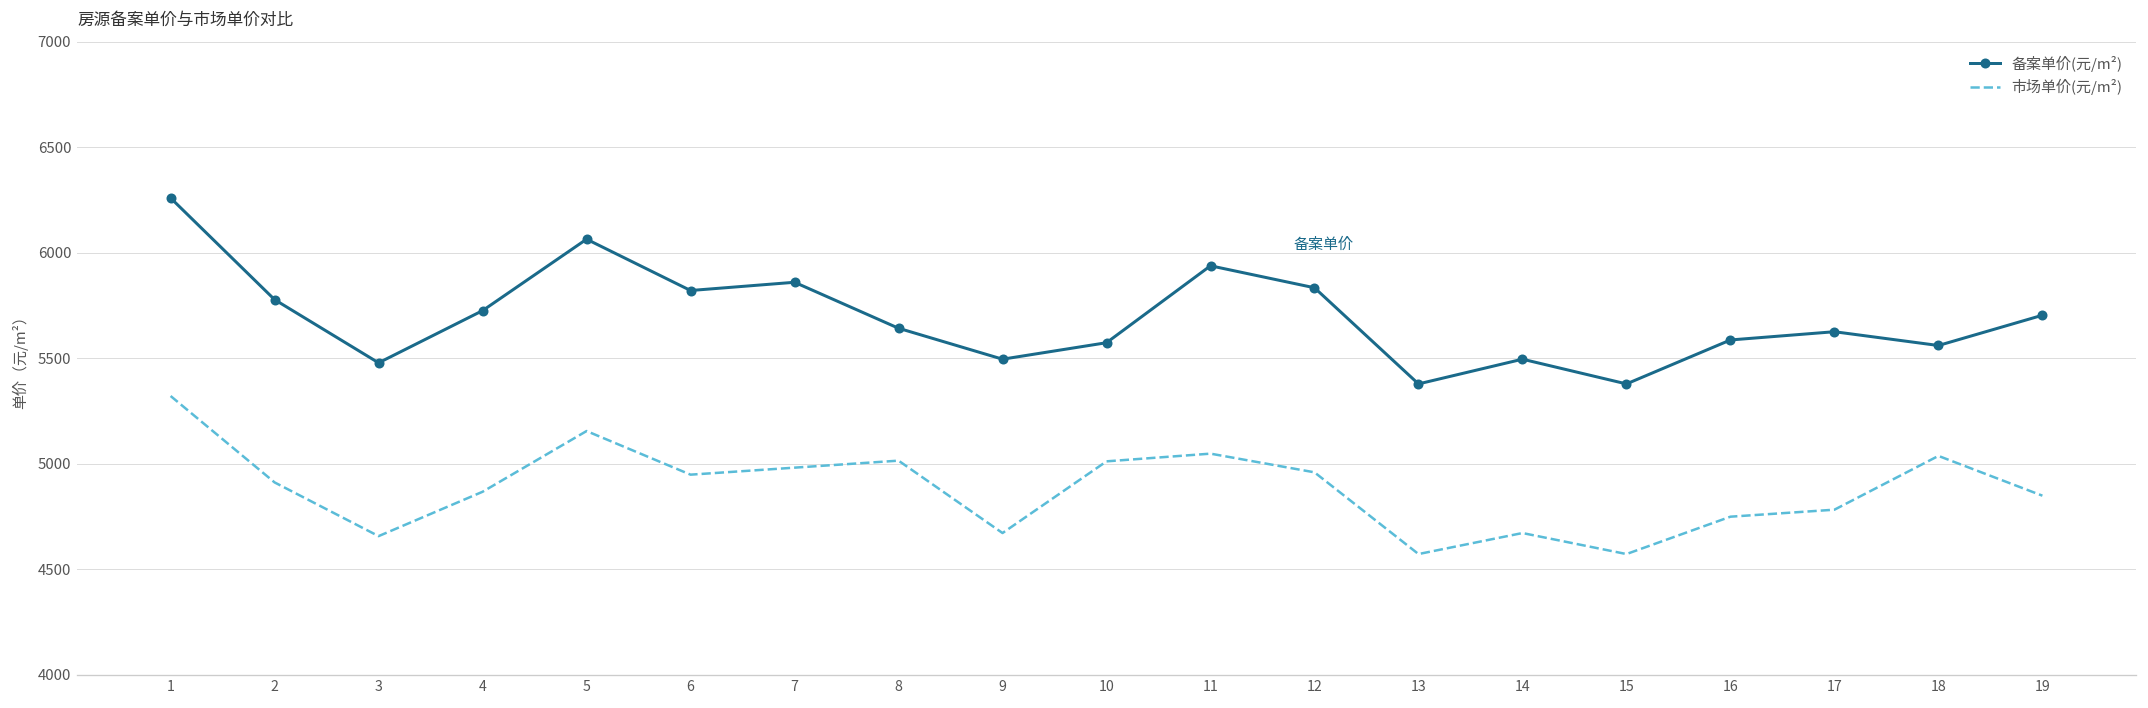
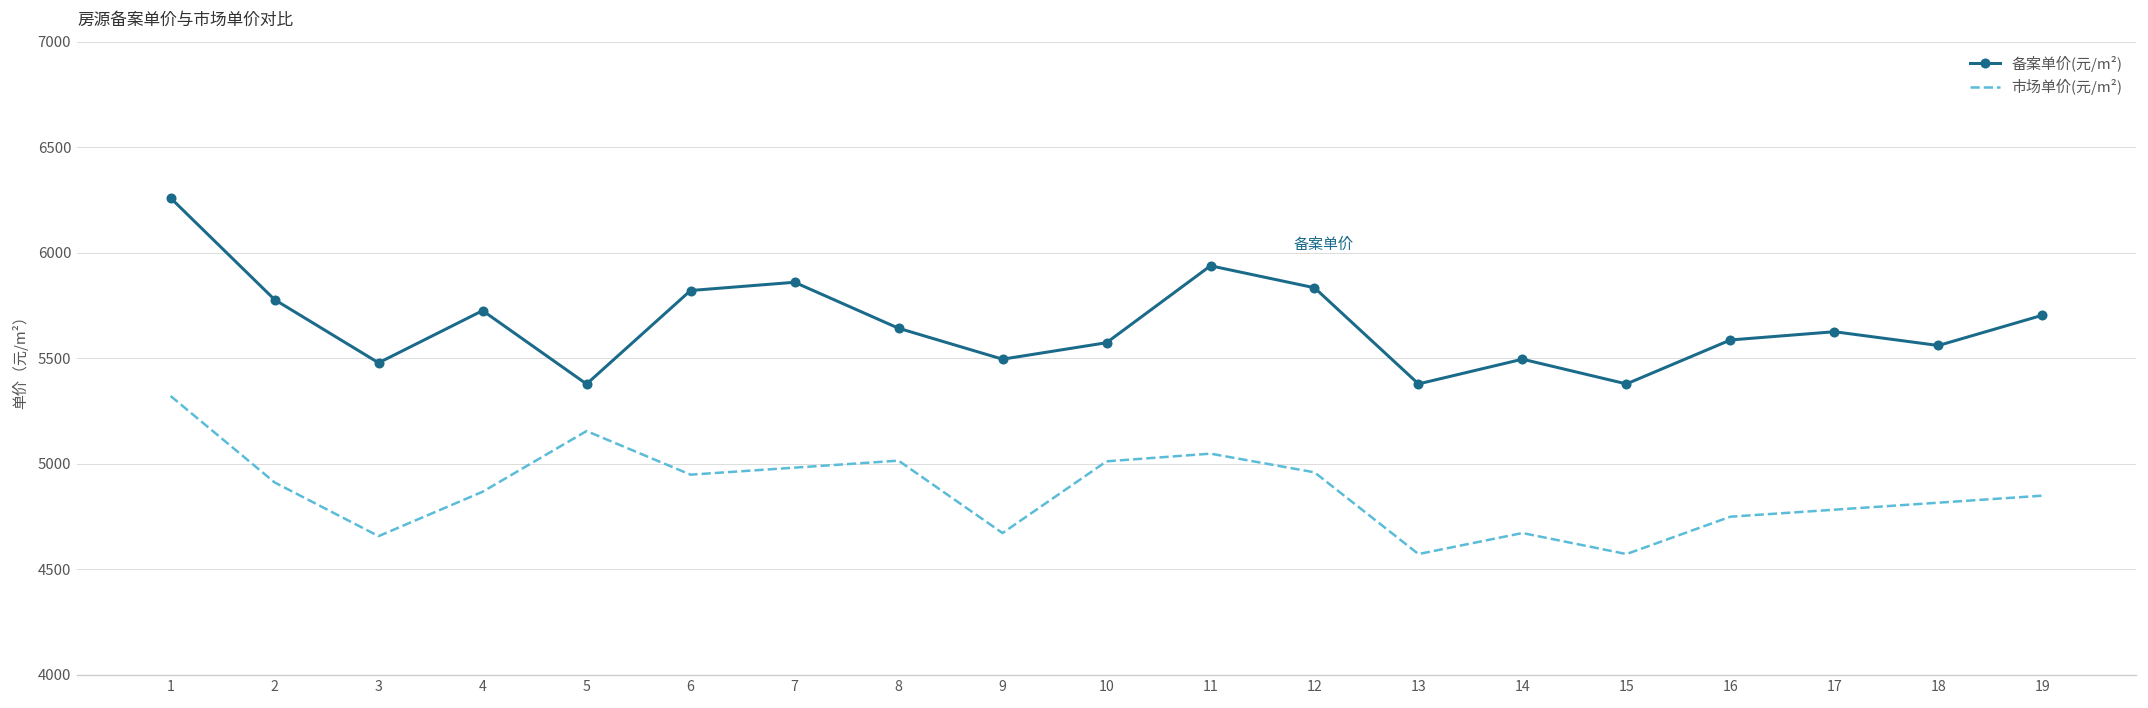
  {
    "备案单价(元/m²)": {
      "1": 6260,
      "2": 5780,
      "3": 5480,
      "4": 5730,
-     "5": 6060,
+     "5": 5380,
      "6": 5820,
      "7": 5860,
      "8": 5640,
      "9": 5500,
      "10": 5570,
      "11": 5940,
      "12": 5830,
      "13": 5380,
      "14": 5500,
      "15": 5380,
      "16": 5590,
      "17": 5630,
      "18": 5560,
      "19": 5700
    },
    "市场单价(元/m²)": {
      "1": 5320,
      "2": 4910,
      "3": 4660,
      "4": 4870,
      "5": 5150,
      "6": 4950,
      "7": 4980,
      "8": 5010,
      "9": 4670,
      "10": 5010,
      "11": 5050,
      "12": 4960,
      "13": 4570,
      "14": 4670,
      "15": 4570,
      "16": 4750,
      "17": 4780,
-     "18": 5040,
+     "18": 4820,
      "19": 4850
    }
  }
